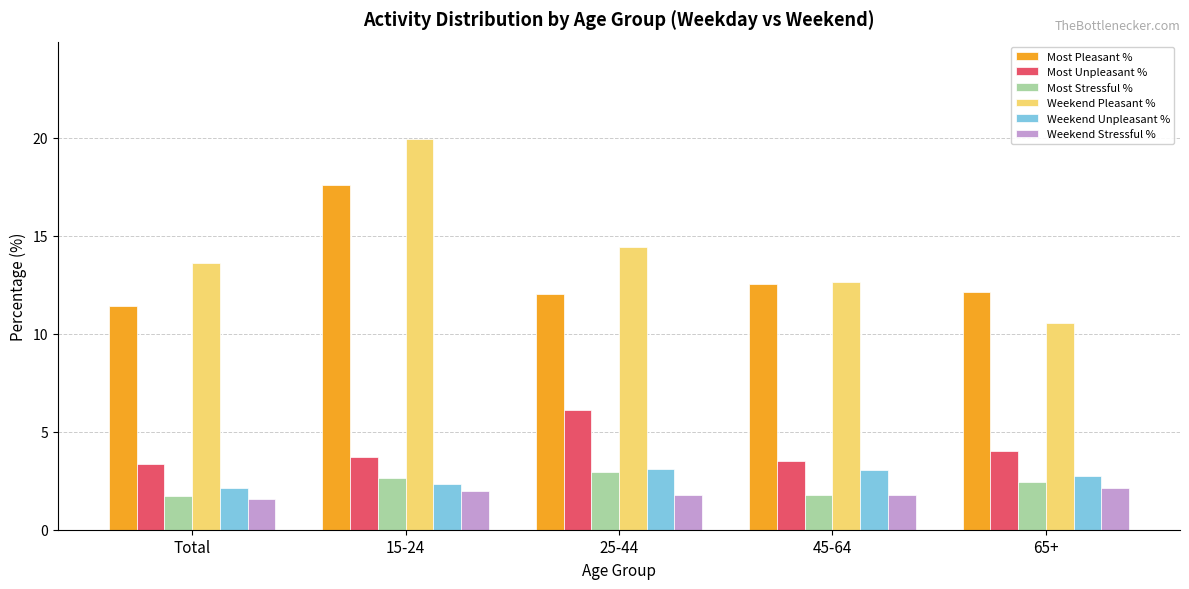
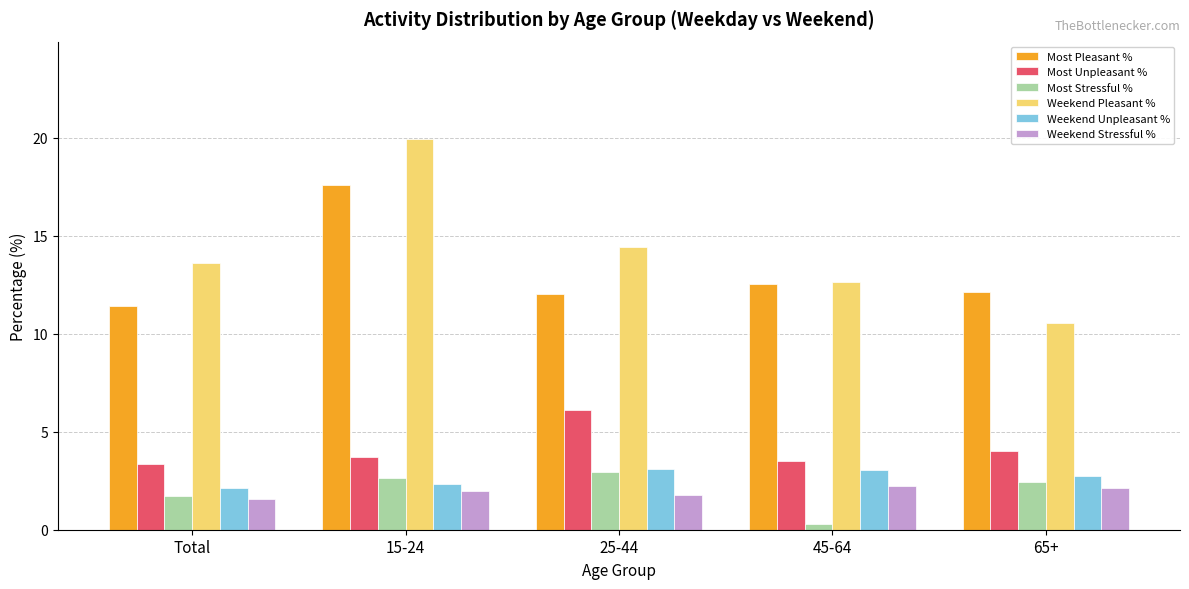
  {
    "Most Pleasant %": {
      "Total": 11.4,
      "15-24": 17.6,
      "25-44": 12.1,
      "45-64": 12.6,
      "65+": 12.1
    },
    "Most Unpleasant %": {
      "Total": 3.4,
      "15-24": 3.7,
      "25-44": 6.1,
      "45-64": 3.5,
      "65+": 4.0
    },
    "Most Stressful %": {
      "Total": 1.7,
      "15-24": 2.6,
      "25-44": 3.0,
-     "45-64": 1.8,
+     "45-64": 0.3,
      "65+": 2.4
    },
    "Weekend Pleasant %": {
      "Total": 13.6,
      "15-24": 19.9,
      "25-44": 14.4,
      "45-64": 12.6,
      "65+": 10.6
    },
    "Weekend Unpleasant %": {
      "Total": 2.2,
      "15-24": 2.3,
      "25-44": 3.1,
      "45-64": 3.1,
      "65+": 2.7
    },
    "Weekend Stressful %": {
      "Total": 1.6,
      "15-24": 2.0,
      "25-44": 1.8,
-     "45-64": 1.8,
+     "45-64": 2.3,
      "65+": 2.1
    }
  }
